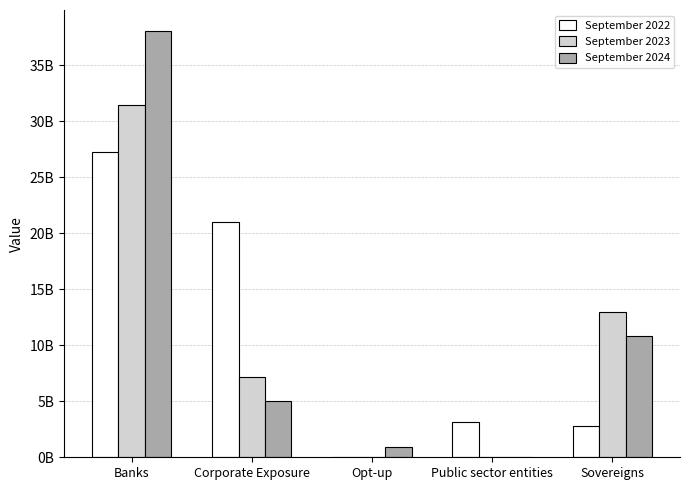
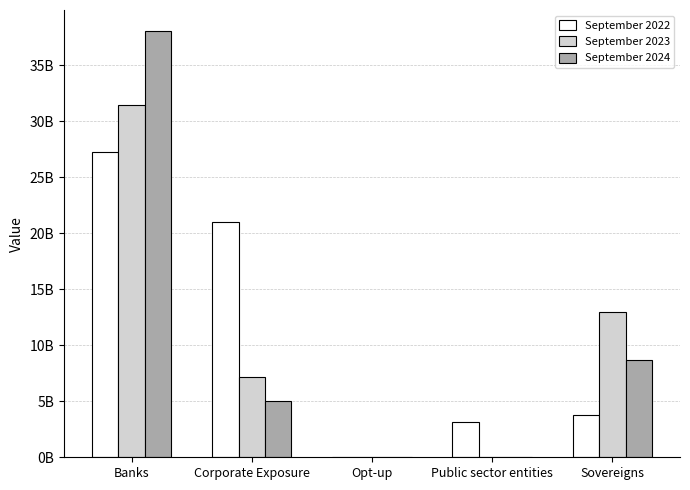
  {
    "September 2022": {
      "Banks": 27200000000,
      "Corporate Exposure": 21000000000,
      "Public sector entities": 3200000000,
-     "Sovereigns": 2800000000
+     "Sovereigns": 3800000000
    },
    "September 2023": {
      "Banks": 31400000000,
      "Corporate Exposure": 7200000000,
      "Sovereigns": 12900000000
    },
    "September 2024": {
      "Banks": 38000000000,
      "Corporate Exposure": 5000000000,
-     "Opt-up": 900000000,
-     "Sovereigns": 10900000000
+     "Opt-up": 0,
+     "Sovereigns": 8700000000
    }
  }
